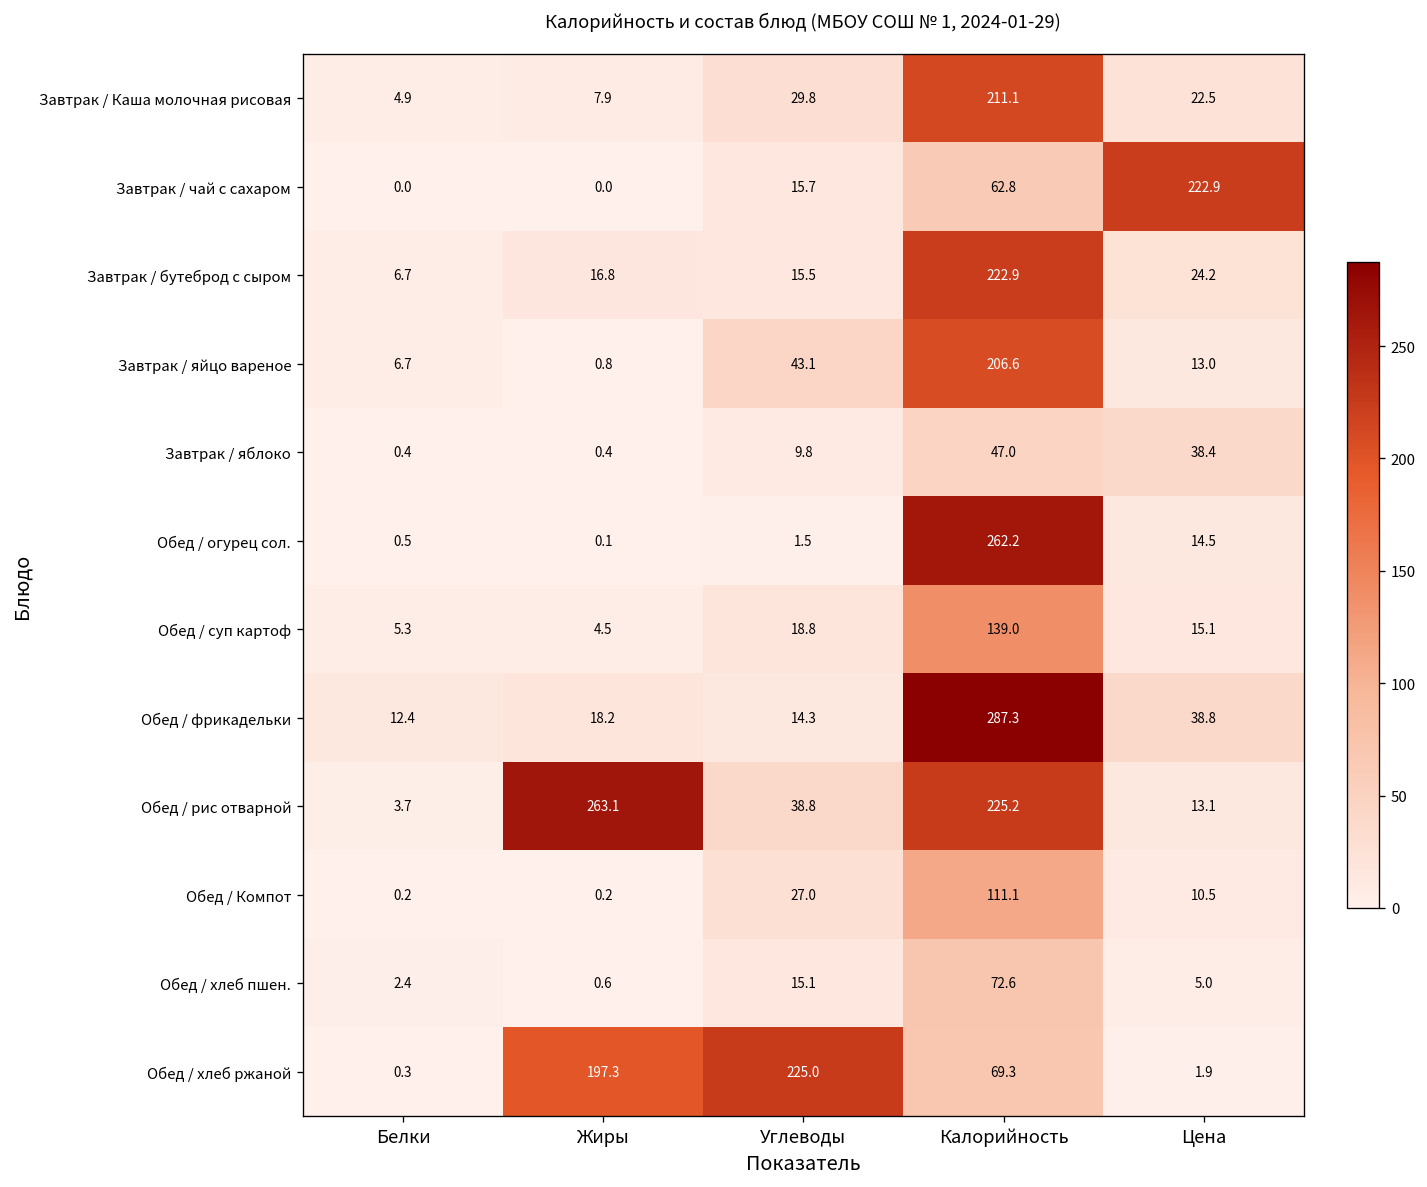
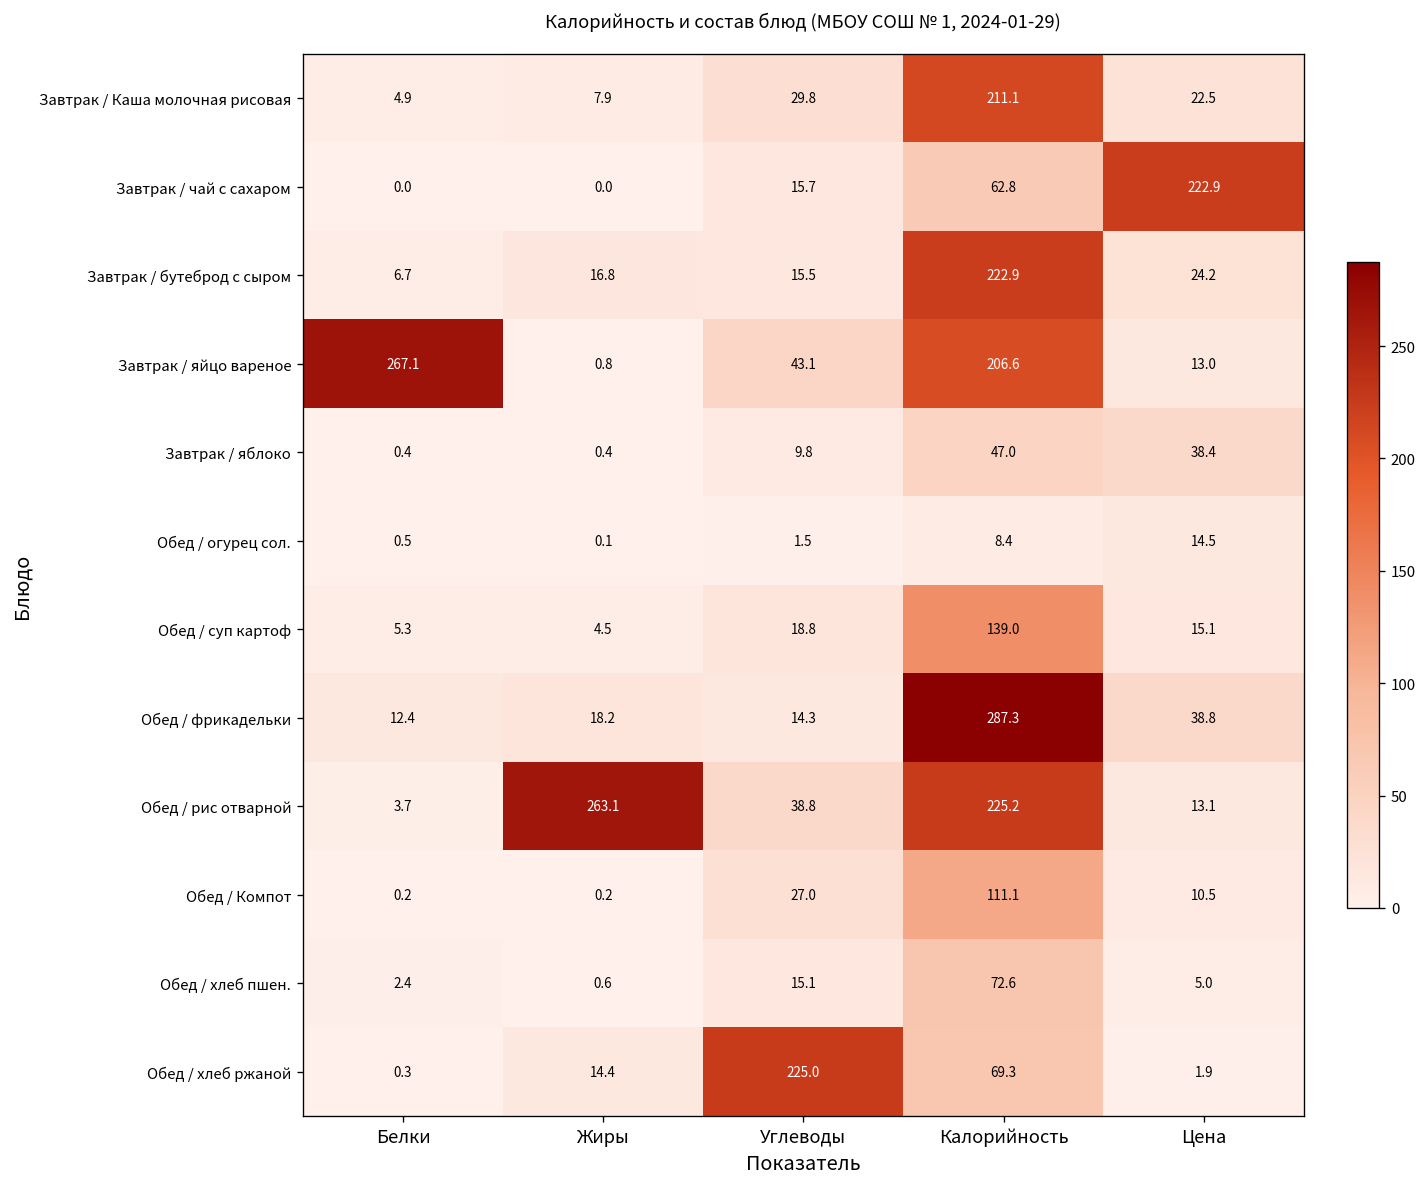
  {
    "Завтрак / Каша молочная рисовая": {
      "Белки": 4.9,
      "Жиры": 7.9,
      "Углеводы": 29.8,
      "Калорийность": 211.1,
      "Цена": 22.5
    },
    "Завтрак / чай с сахаром": {
      "Белки": 0.0,
      "Жиры": 0.0,
      "Углеводы": 15.7,
      "Калорийность": 62.8,
      "Цена": 222.9
    },
    "Завтрак / бутеброд с сыром": {
      "Белки": 6.7,
      "Жиры": 16.8,
      "Углеводы": 15.5,
      "Калорийность": 222.9,
      "Цена": 24.2
    },
    "Завтрак / яйцо вареное": {
-     "Белки": 6.7,
+     "Белки": 267.1,
      "Жиры": 0.8,
      "Углеводы": 43.1,
      "Калорийность": 206.6,
      "Цена": 13.0
    },
    "Завтрак / яблоко": {
      "Белки": 0.4,
      "Жиры": 0.4,
      "Углеводы": 9.8,
      "Калорийность": 47.0,
      "Цена": 38.4
    },
    "Обед / огурец сол.": {
      "Белки": 0.5,
      "Жиры": 0.1,
      "Углеводы": 1.5,
-     "Калорийность": 262.2,
+     "Калорийность": 8.4,
      "Цена": 14.5
    },
    "Обед / суп картоф": {
      "Белки": 5.3,
      "Жиры": 4.5,
      "Углеводы": 18.8,
      "Калорийность": 139.0,
      "Цена": 15.1
    },
    "Обед / фрикадельки": {
      "Белки": 12.4,
      "Жиры": 18.2,
      "Углеводы": 14.3,
      "Калорийность": 287.3,
      "Цена": 38.8
    },
    "Обед / рис отварной": {
      "Белки": 3.7,
      "Жиры": 263.1,
      "Углеводы": 38.8,
      "Калорийность": 225.2,
      "Цена": 13.1
    },
    "Обед / Компот": {
      "Белки": 0.2,
      "Жиры": 0.2,
      "Углеводы": 27.0,
      "Калорийность": 111.1,
      "Цена": 10.5
    },
    "Обед / хлеб пшен.": {
      "Белки": 2.4,
      "Жиры": 0.6,
      "Углеводы": 15.1,
      "Калорийность": 72.6,
      "Цена": 5.0
    },
    "Обед / хлеб ржаной": {
      "Белки": 0.3,
-     "Жиры": 197.3,
+     "Жиры": 14.4,
      "Углеводы": 225.0,
      "Калорийность": 69.3,
      "Цена": 1.9
    }
  }
